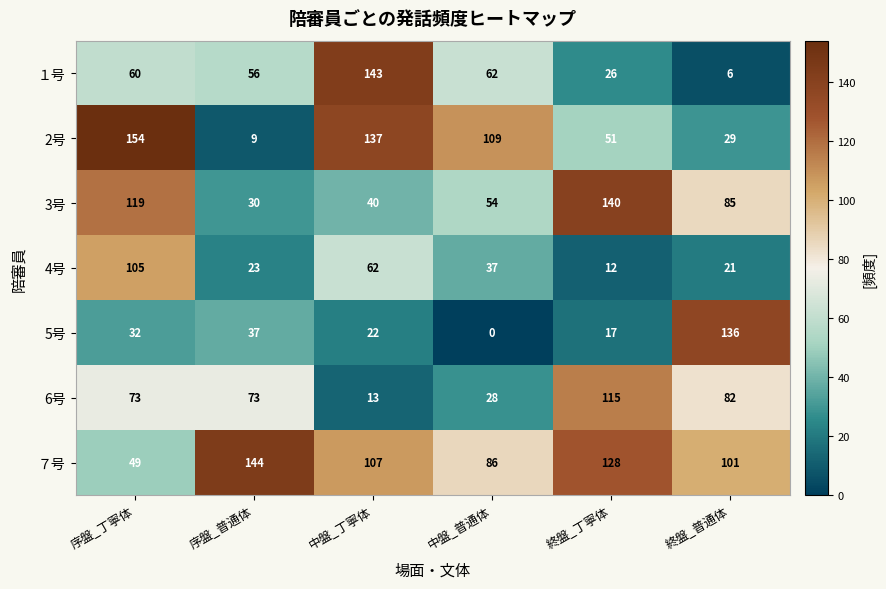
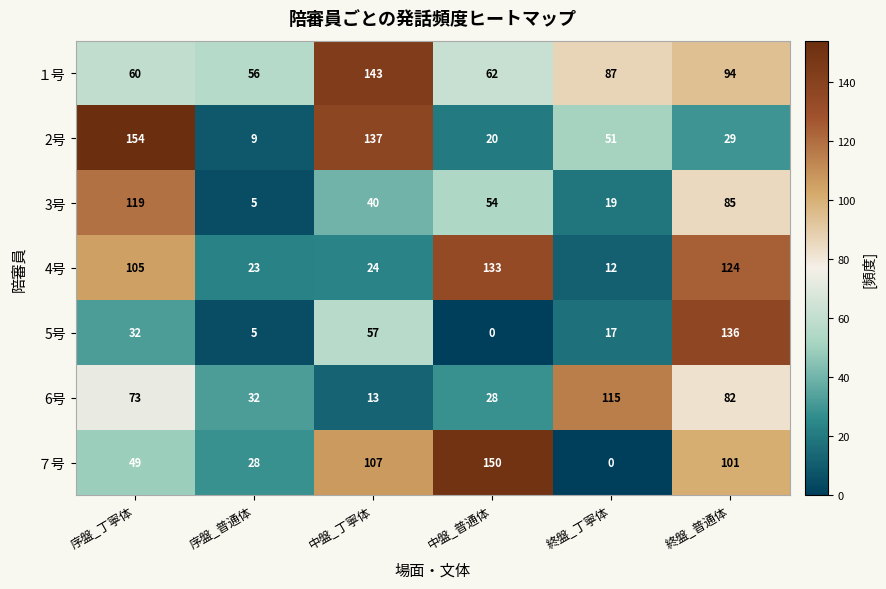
  {
    "１号": {
      "序盤_丁寧体": 60,
      "序盤_普通体": 56,
      "中盤_丁寧体": 143,
      "中盤_普通体": 62,
-     "終盤_丁寧体": 26,
-     "終盤_普通体": 6
+     "終盤_丁寧体": 87,
+     "終盤_普通体": 94
    },
    "2号": {
      "序盤_丁寧体": 154,
      "序盤_普通体": 9,
      "中盤_丁寧体": 137,
-     "中盤_普通体": 109,
+     "中盤_普通体": 20,
      "終盤_丁寧体": 51,
      "終盤_普通体": 29
    },
    "3号": {
      "序盤_丁寧体": 119,
-     "序盤_普通体": 30,
+     "序盤_普通体": 5,
      "中盤_丁寧体": 40,
      "中盤_普通体": 54,
-     "終盤_丁寧体": 140,
+     "終盤_丁寧体": 19,
      "終盤_普通体": 85
    },
    "4号": {
      "序盤_丁寧体": 105,
      "序盤_普通体": 23,
-     "中盤_丁寧体": 62,
-     "中盤_普通体": 37,
+     "中盤_丁寧体": 24,
+     "中盤_普通体": 133,
      "終盤_丁寧体": 12,
-     "終盤_普通体": 21
+     "終盤_普通体": 124
    },
    "5号": {
      "序盤_丁寧体": 32,
-     "序盤_普通体": 37,
-     "中盤_丁寧体": 22,
+     "序盤_普通体": 5,
+     "中盤_丁寧体": 57,
      "中盤_普通体": 0,
      "終盤_丁寧体": 17,
      "終盤_普通体": 136
    },
    "6号": {
      "序盤_丁寧体": 73,
-     "序盤_普通体": 73,
+     "序盤_普通体": 32,
      "中盤_丁寧体": 13,
      "中盤_普通体": 28,
      "終盤_丁寧体": 115,
      "終盤_普通体": 82
    },
    "７号": {
      "序盤_丁寧体": 49,
-     "序盤_普通体": 144,
+     "序盤_普通体": 28,
      "中盤_丁寧体": 107,
-     "中盤_普通体": 86,
-     "終盤_丁寧体": 128,
+     "中盤_普通体": 150,
+     "終盤_丁寧体": 0,
      "終盤_普通体": 101
    }
  }
